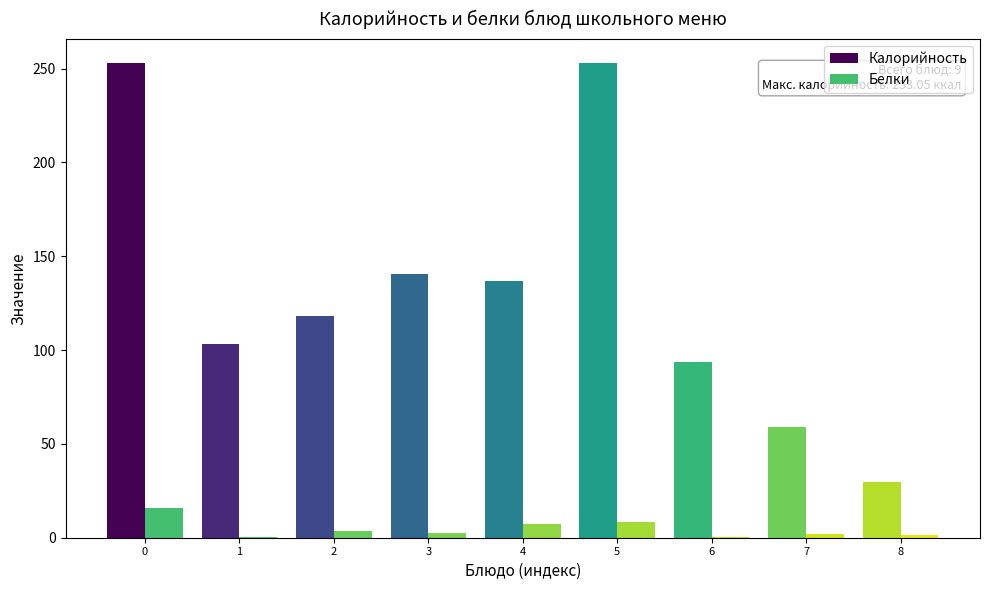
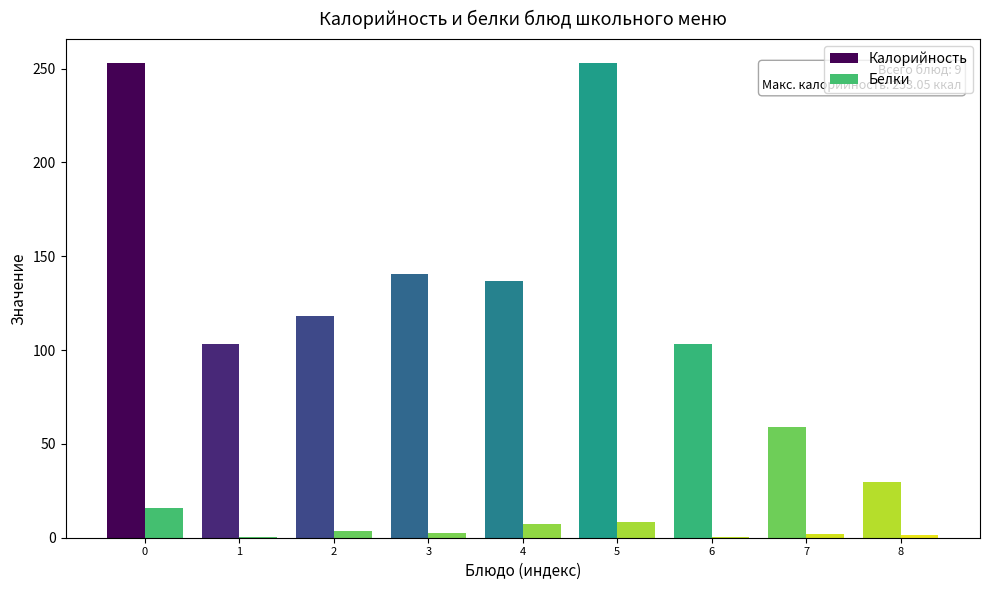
  {
    "Калорийность": {
      "0": 253,
      "1": 103,
      "2": 118,
      "3": 141,
      "4": 137,
      "5": 253,
-     "6": 94,
+     "6": 103,
      "7": 59,
      "8": 30
    },
    "Белки": {
      "0": 16,
      "2": 4,
      "3": 2,
      "4": 7,
      "5": 9,
      "7": 2,
      "8": 2
    }
  }
